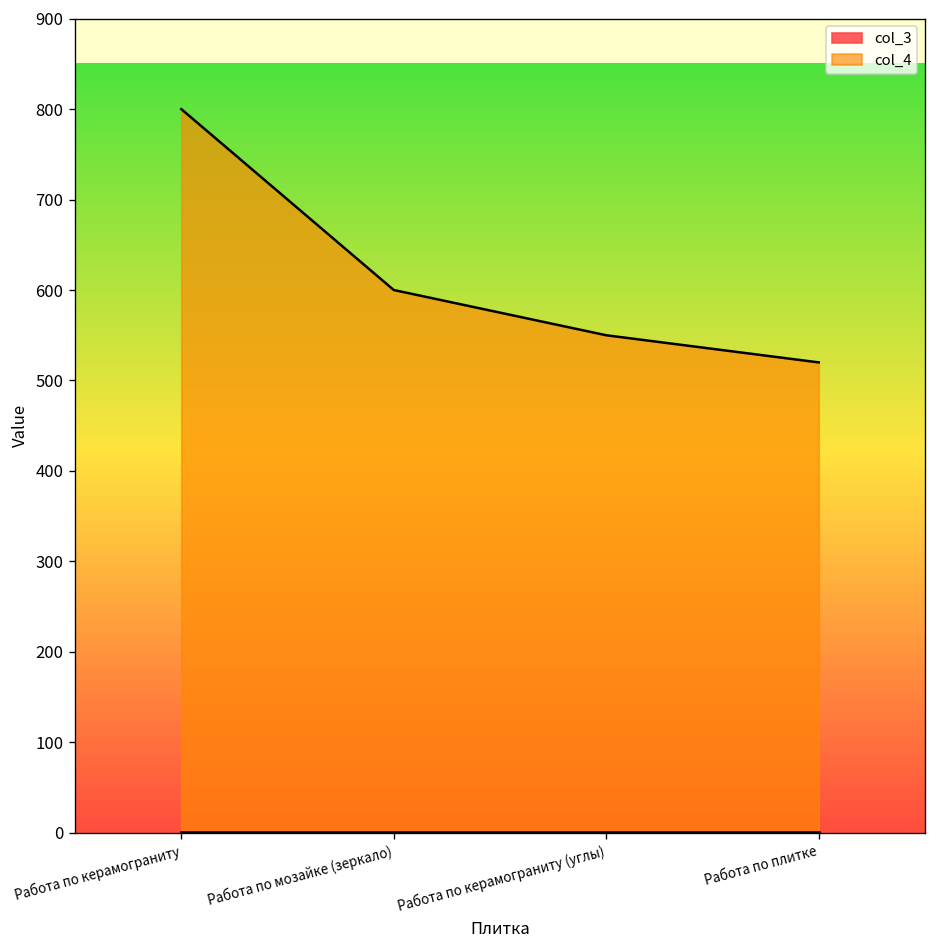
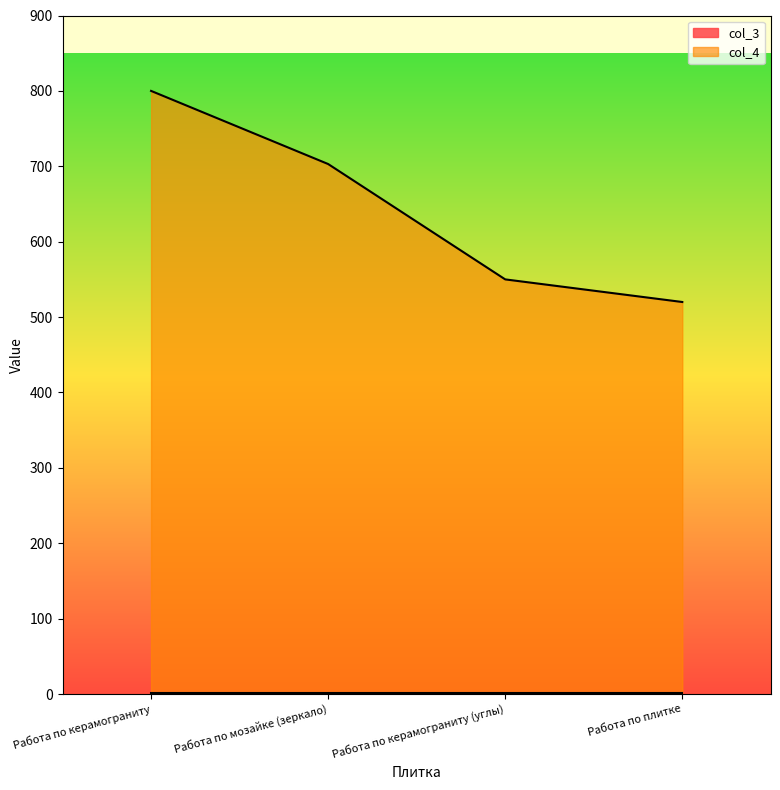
  {
    "col_3": {
      "Работа по керамограниту": 0,
      "Работа по мозайке (зеркало)": 0,
      "Работа по керамограниту (углы)": 0,
      "Работа по плитке": 0
    },
    "col_4": {
      "Работа по керамограниту": 800,
-     "Работа по мозайке (зеркало)": 600,
+     "Работа по мозайке (зеркало)": 700,
      "Работа по керамограниту (углы)": 550,
      "Работа по плитке": 520
    }
  }
